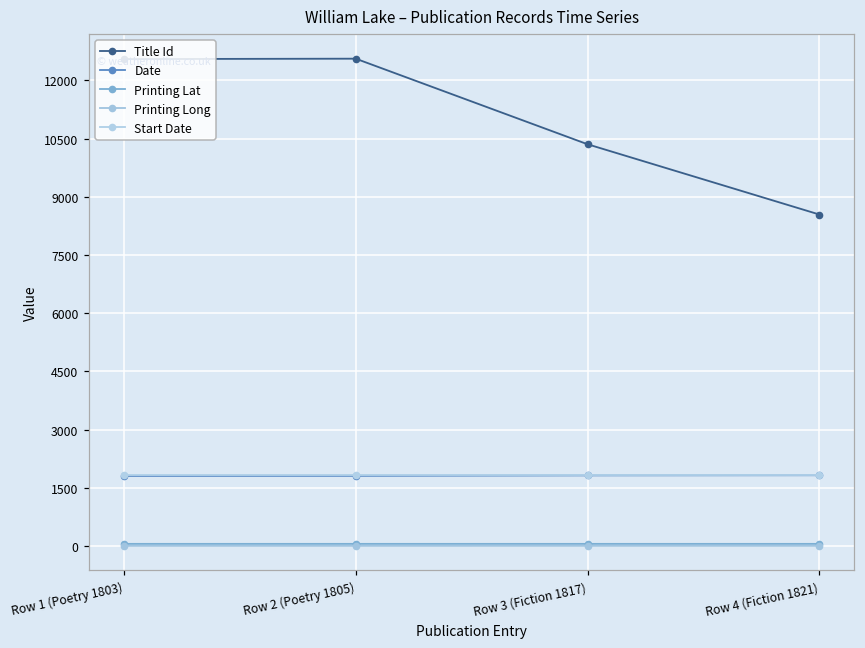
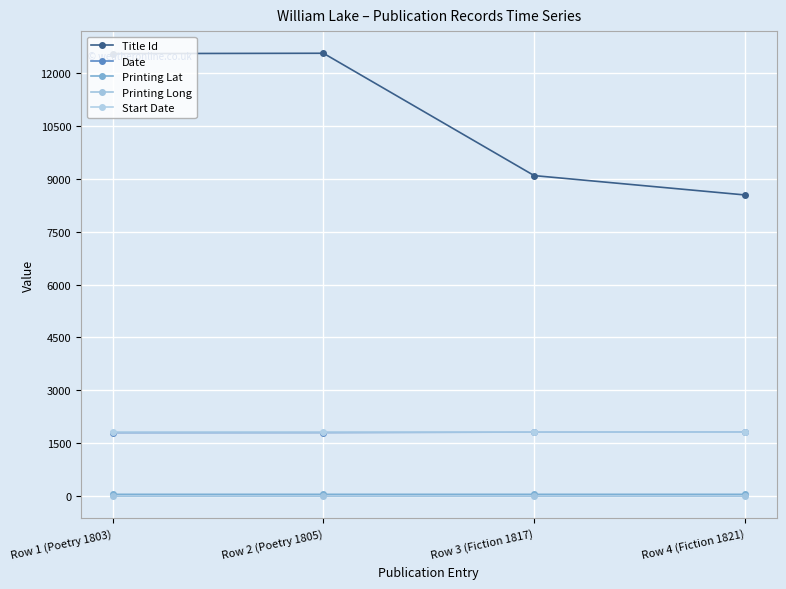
  {
    "Title Id": {
      "Row 2 (Poetry 1805)": 12600,
-     "Row 3 (Fiction 1817)": 10400,
+     "Row 3 (Fiction 1817)": 9100,
      "Row 4 (Fiction 1821)": 8500
    }
  }
